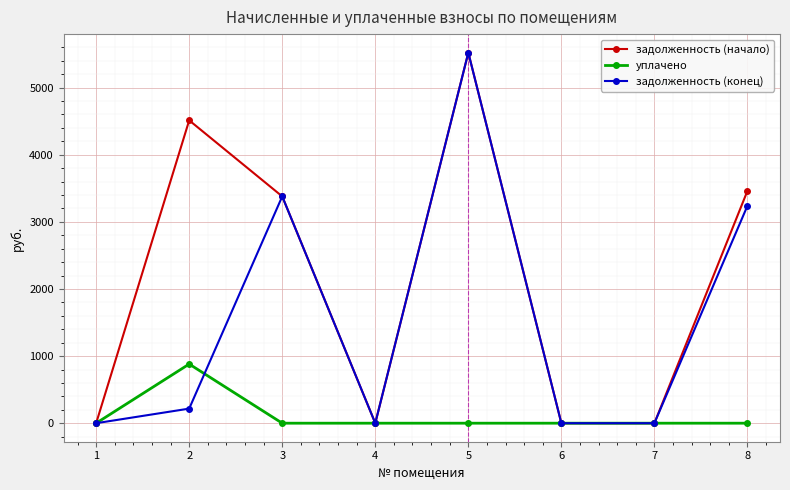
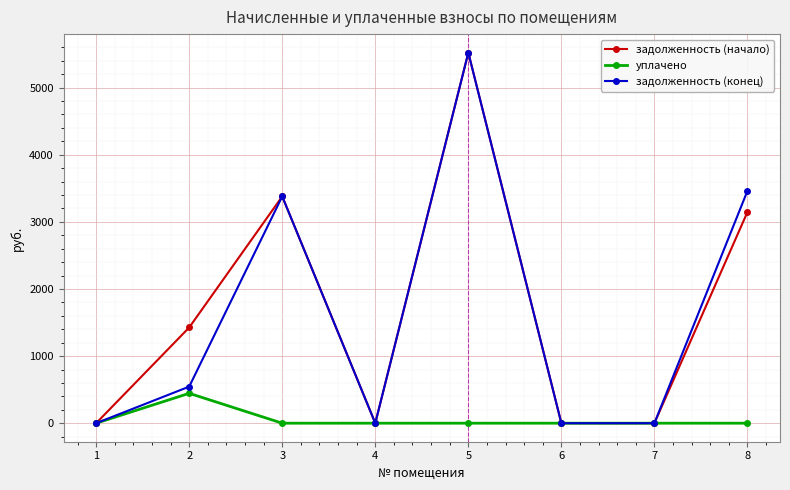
  {
    "задолженность (начало)": {
-     "2": 4500,
-     "8": 3500
+     "2": 1400,
+     "8": 3100
    },
    "уплачено": {
-     "2": 900,
+     "2": 400,
      "3": 0,
      "5": 0,
      "8": 0
    },
    "задолженность (конец)": {
-     "2": 200,
-     "8": 3200
+     "2": 500,
+     "8": 3500
    }
  }
